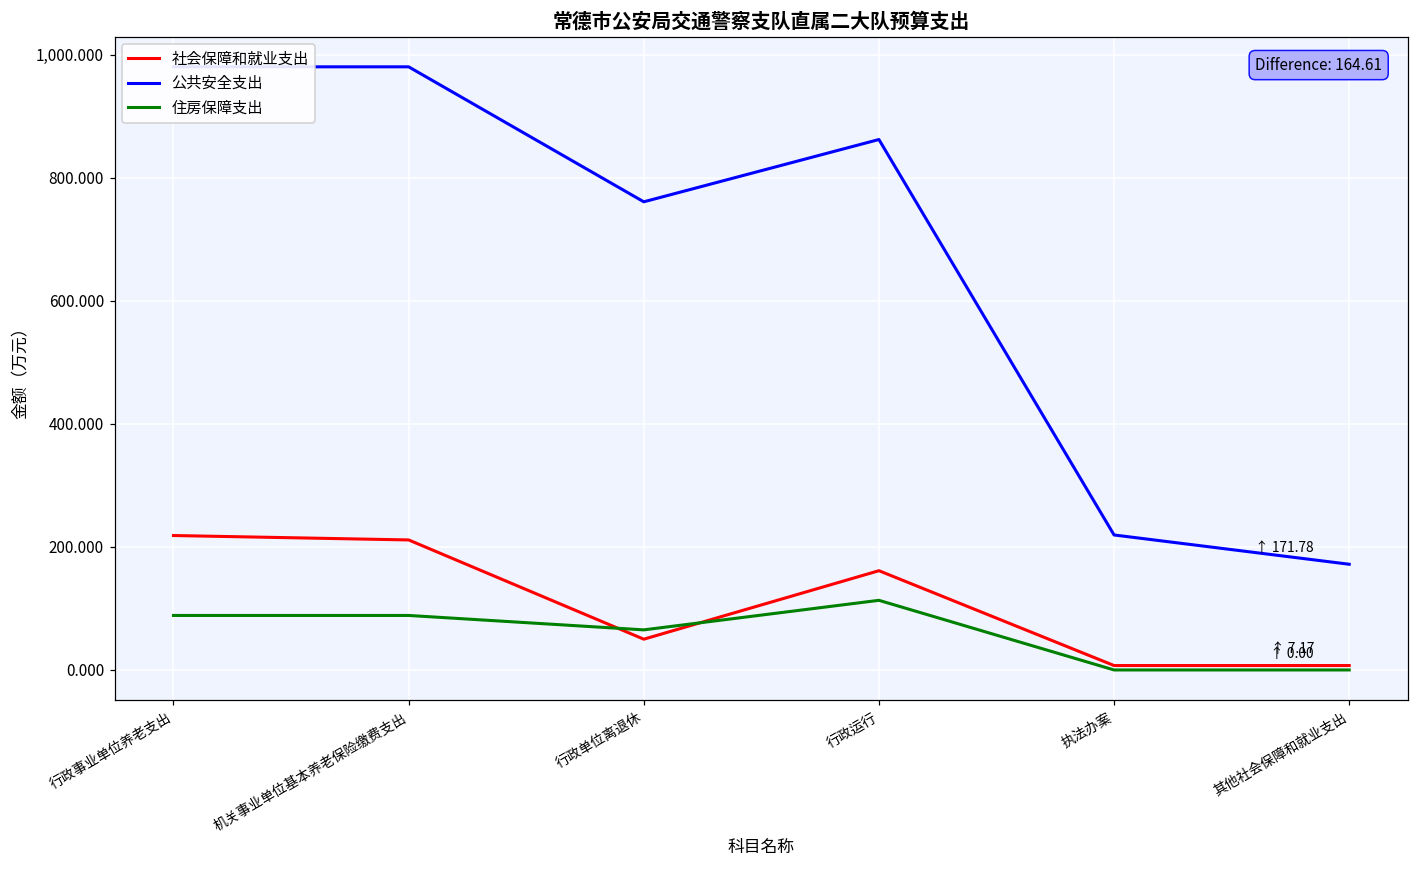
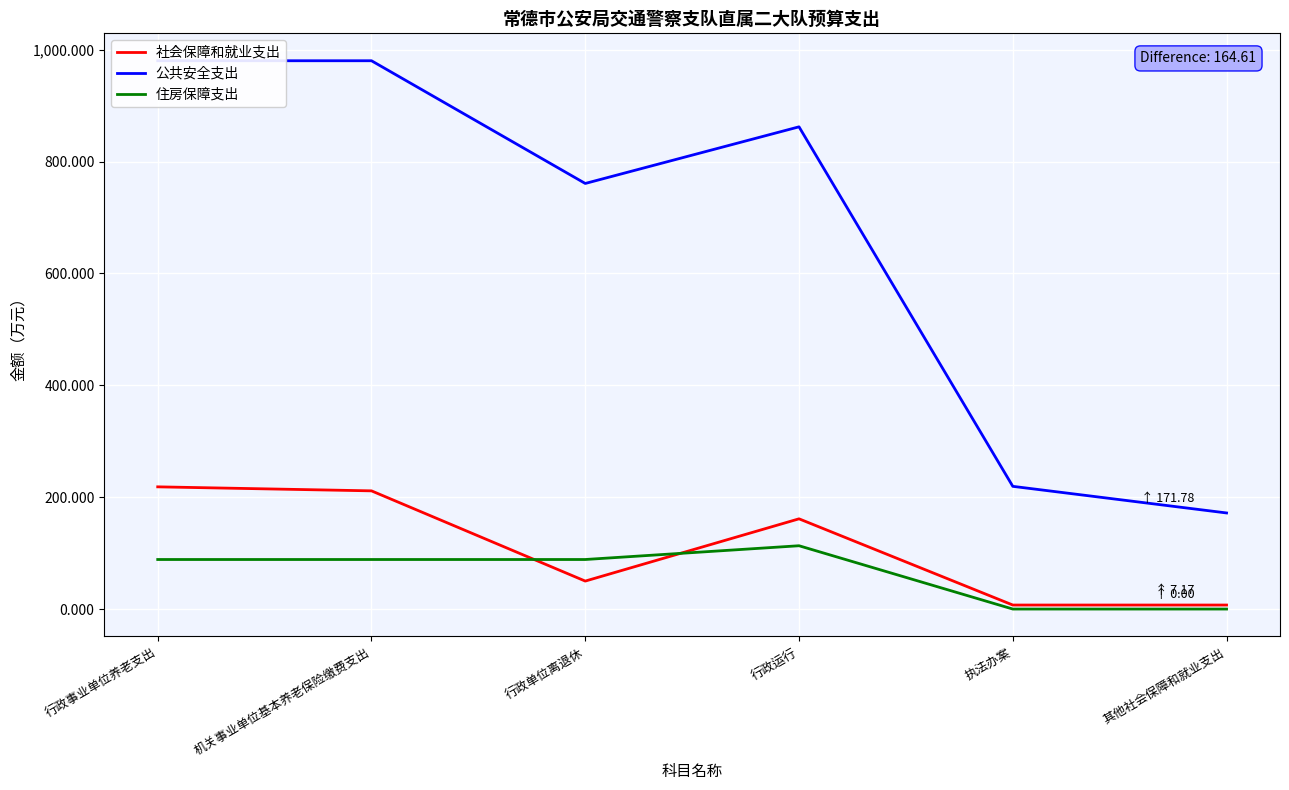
  {
    "社会保障和就业支出": {
      "行政事业单位养老支出": 220,
      "机关事业单位基本养老保险缴费支出": 210,
      "行政单位离退休": 50,
      "行政运行": 160,
      "执法办案": 10,
      "其他社会保障和就业支出": 10
    },
    "公共安全支出": {
      "机关事业单位基本养老保险缴费支出": 980,
      "行政单位离退休": 760,
      "行政运行": 860,
      "执法办案": 220,
      "其他社会保障和就业支出": 170
    },
    "住房保障支出": {
      "行政事业单位养老支出": 90,
      "机关事业单位基本养老保险缴费支出": 90,
-     "行政单位离退休": 70,
+     "行政单位离退休": 90,
      "行政运行": 110,
      "执法办案": 0,
      "其他社会保障和就业支出": 0
    }
  }
